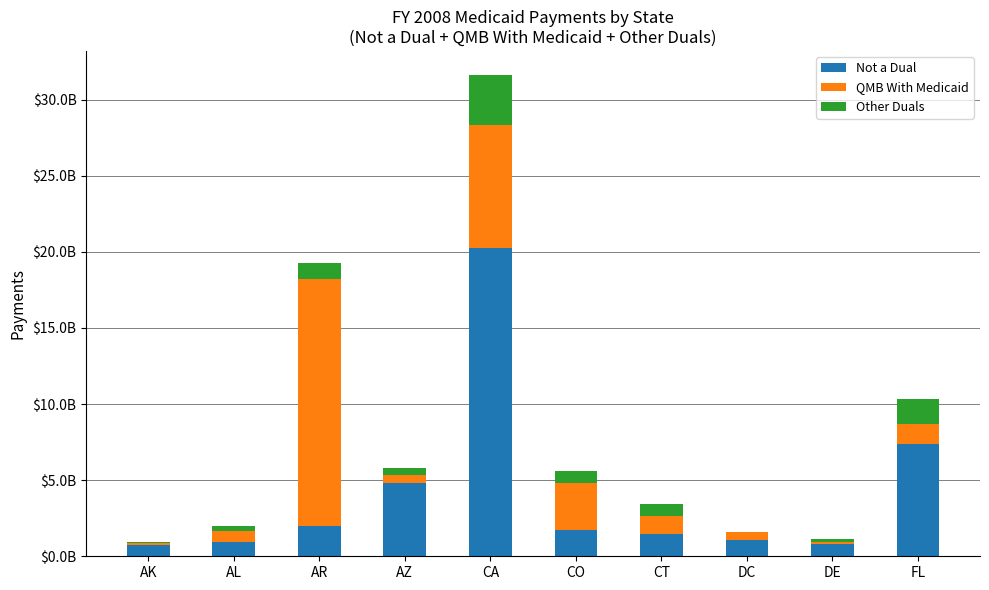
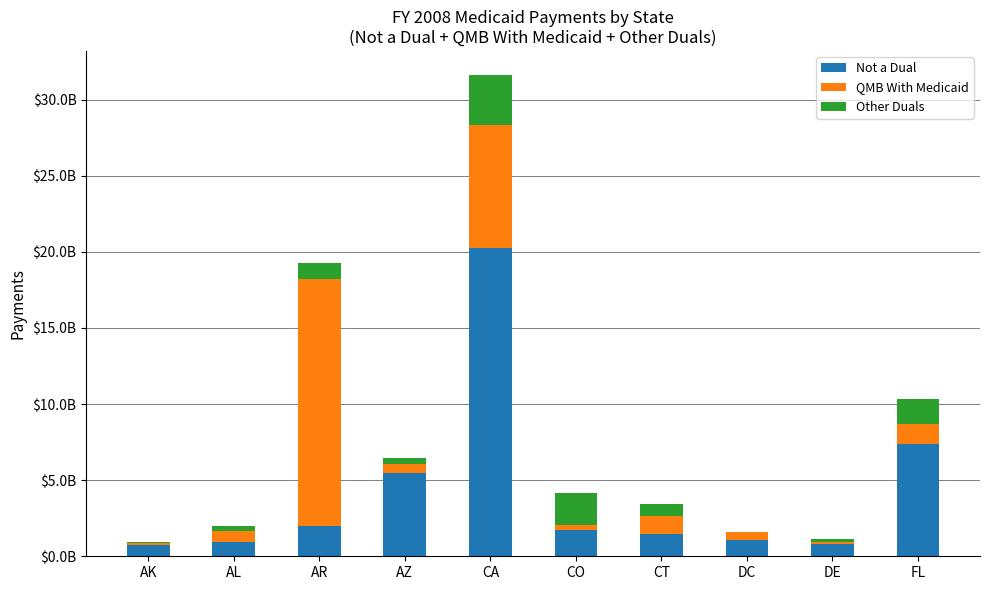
  {
    "Not a Dual": {
      "AK": "$700000000",
      "AL": "$900000000",
      "AR": "$2000000000",
-     "AZ": "$4800000000",
+     "AZ": "$5500000000",
      "CA": "$20300000000",
      "CO": "$1700000000",
      "CT": "$1500000000",
      "DC": "$1100000000",
      "DE": "$800000000",
      "FL": "$7400000000"
    },
    "QMB With Medicaid": {
      "AL": "$800000000",
      "AR": "$16200000000",
      "AZ": "$600000000",
      "CA": "$8100000000",
-     "CO": "$3100000000",
+     "CO": "$300000000",
      "CT": "$1200000000",
      "DC": "$500000000",
      "FL": "$1300000000"
    },
    "Other Duals": {
      "AL": "$300000000",
      "AR": "$1100000000",
      "AZ": "$400000000",
      "CA": "$3300000000",
-     "CO": "$800000000",
+     "CO": "$2100000000",
      "CT": "$800000000",
      "DC": "$0",
      "DE": "$200000000",
      "FL": "$1700000000"
    }
  }
